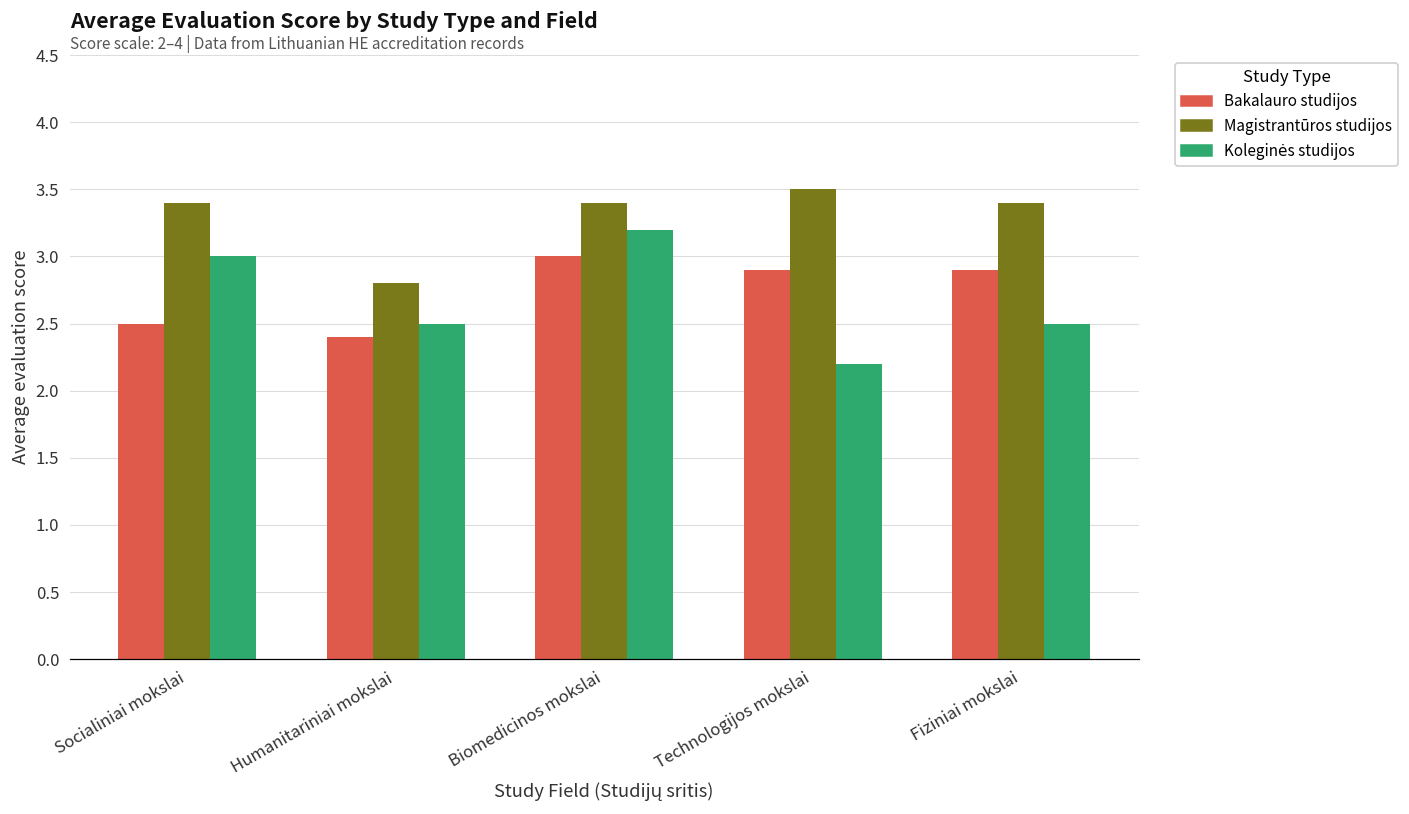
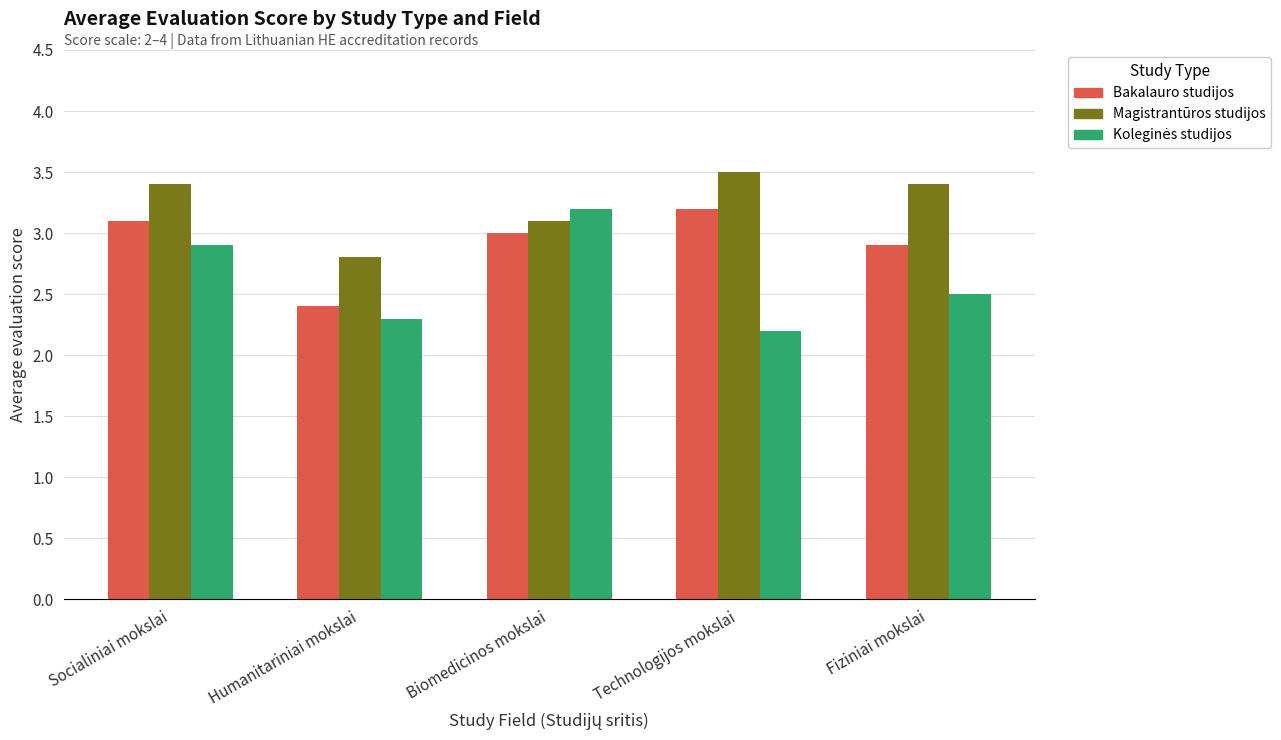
  {
    "Bakalauro studijos": {
-     "Socialiniai mokslai": 2.5,
+     "Socialiniai mokslai": 3.1,
      "Humanitariniai mokslai": 2.4,
      "Biomedicinos mokslai": 3.0,
-     "Technologijos mokslai": 2.9,
+     "Technologijos mokslai": 3.2,
      "Fiziniai mokslai": 2.9
    },
    "Magistrantūros studijos": {
      "Socialiniai mokslai": 3.4,
      "Humanitariniai mokslai": 2.8,
-     "Biomedicinos mokslai": 3.4,
+     "Biomedicinos mokslai": 3.1,
      "Technologijos mokslai": 3.5,
      "Fiziniai mokslai": 3.4
    },
    "Koleginės studijos": {
-     "Socialiniai mokslai": 3.0,
-     "Humanitariniai mokslai": 2.5,
+     "Socialiniai mokslai": 2.9,
+     "Humanitariniai mokslai": 2.3,
      "Biomedicinos mokslai": 3.2,
      "Technologijos mokslai": 2.2,
      "Fiziniai mokslai": 2.5
    }
  }
